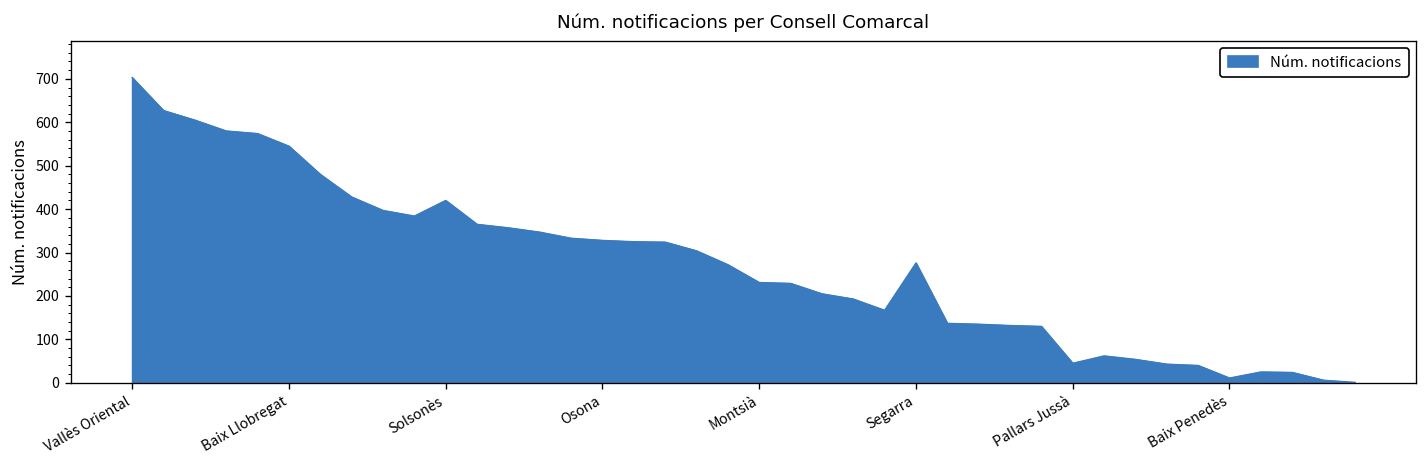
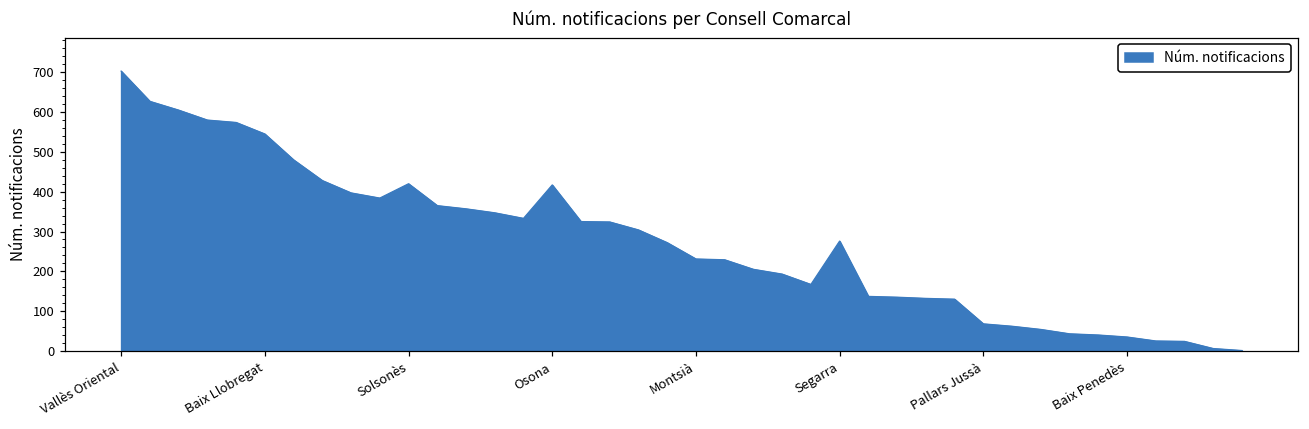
  {
    "Vallès Oriental": 700,
    "Baix Llobregat": 550,
    "Solsonès": 420,
-   "Osona": 330,
+   "Osona": 420,
    "Montsià": 230,
    "Segarra": 280,
-   "Pallars Jussà": 50,
-   "Baix Penedès": 10
+   "Pallars Jussà": 70,
+   "Baix Penedès": 40
  }
